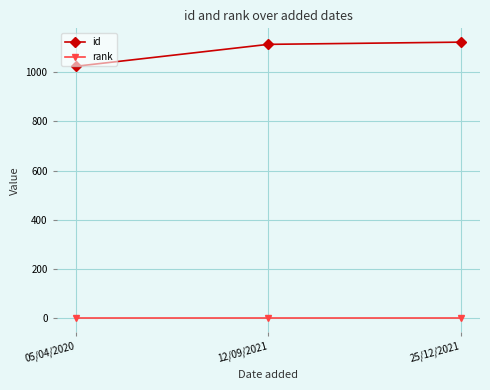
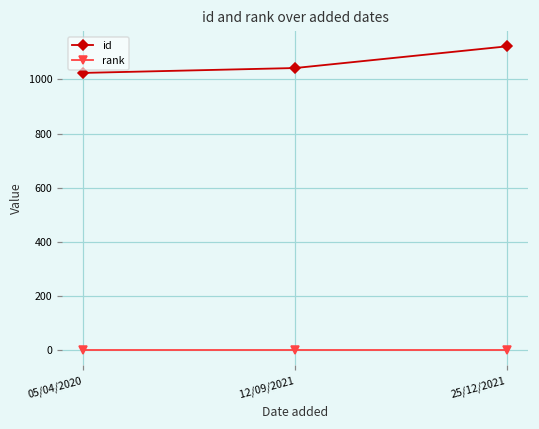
  {
    "id": {
      "05/04/2020": 1020,
-     "12/09/2021": 1110,
+     "12/09/2021": 1040,
      "25/12/2021": 1120
    },
    "rank": {
      "05/04/2020": 0,
      "12/09/2021": 0,
      "25/12/2021": 0
    }
  }
